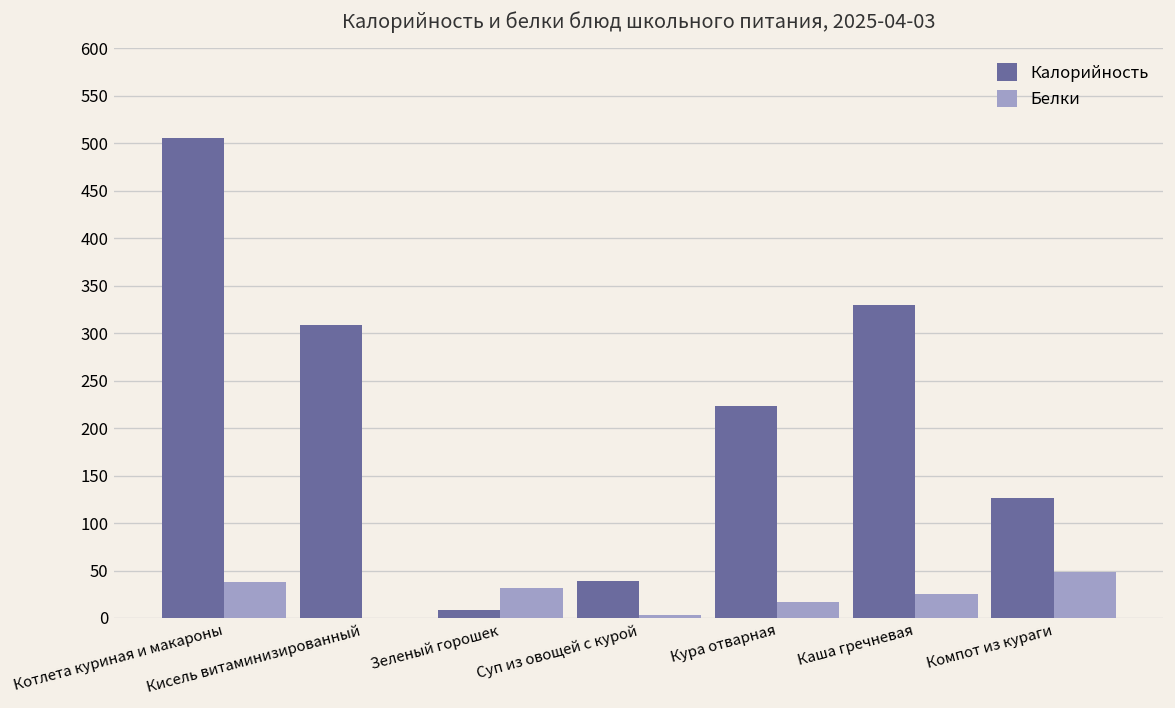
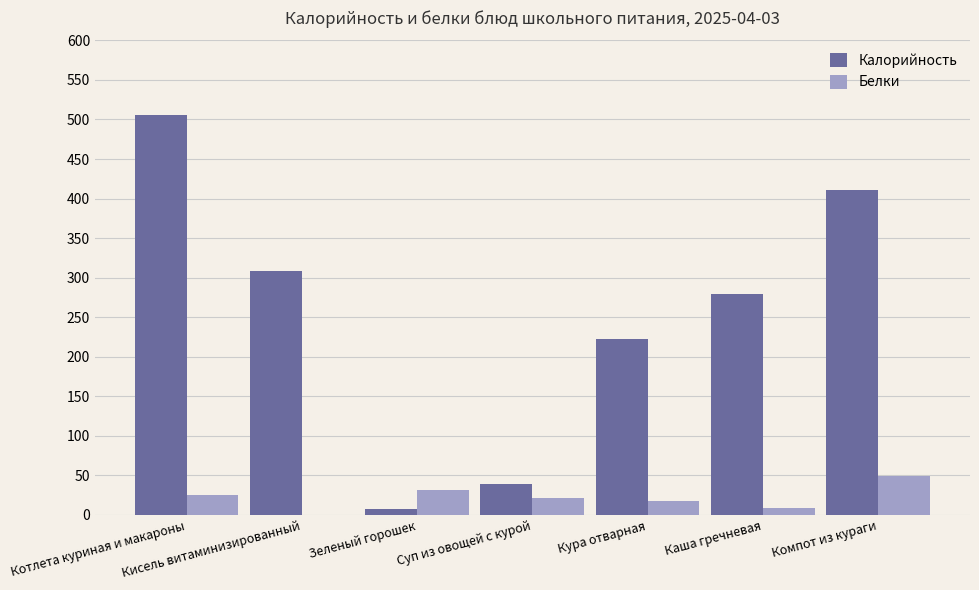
  {
    "Калорийность": {
      "Котлета куриная и макароны": 510,
      "Кисель витаминизированный": 310,
      "Зеленый горошек": 10,
      "Суп из овощей с курой": 40,
      "Кура отварная": 220,
-     "Каша гречневая": 330,
-     "Компот из кураги": 130
+     "Каша гречневая": 280,
+     "Компот из кураги": 410
    },
    "Белки": {
-     "Котлета куриная и макароны": 40,
+     "Котлета куриная и макароны": 20,
      "Кисель витаминизированный": 0,
      "Зеленый горошек": 30,
-     "Суп из овощей с курой": 0,
+     "Суп из овощей с курой": 20,
      "Кура отварная": 20,
-     "Каша гречневая": 30,
+     "Каша гречневая": 10,
      "Компот из кураги": 50
    }
  }
